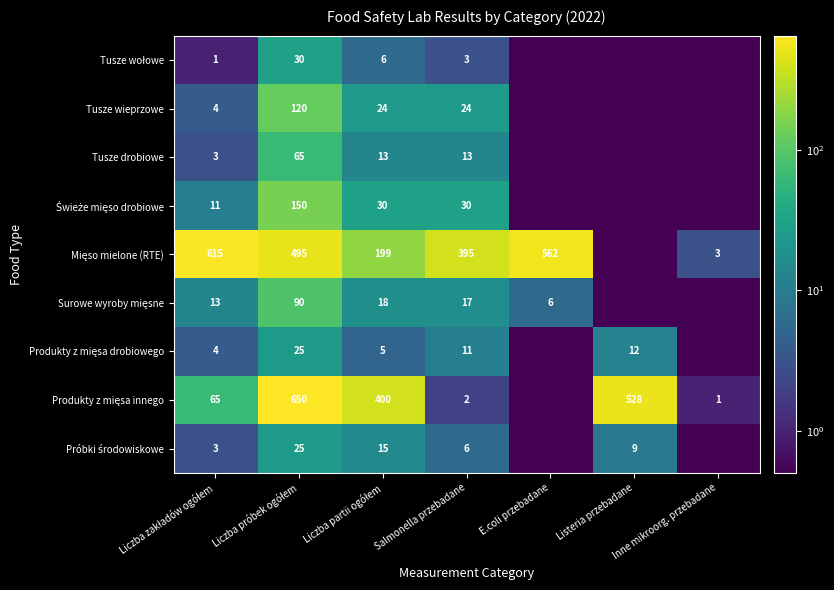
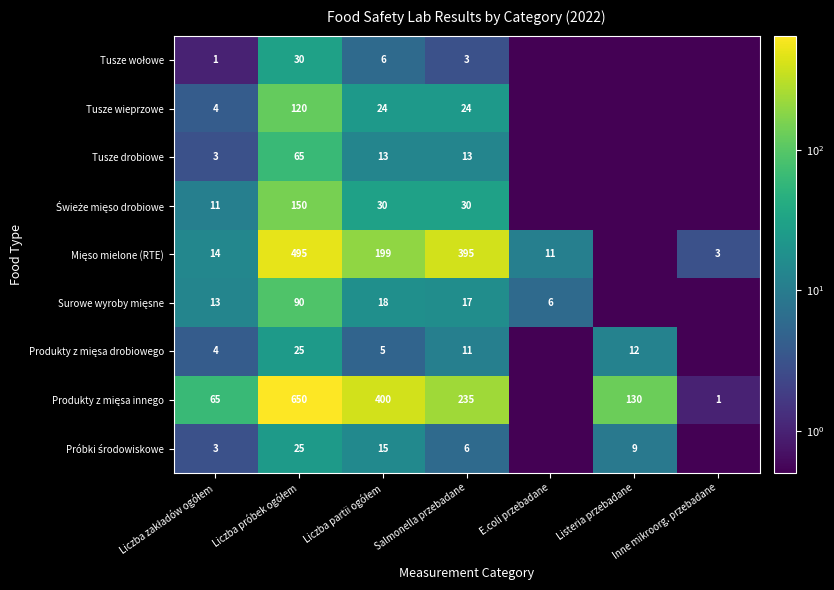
  {
    "Tusze wołowe": {
      "Liczba zakładów ogółem": 1,
      "Liczba próbek ogółem": 30,
      "Liczba partii ogółem": 6,
      "Salmonella przebadane": 3
    },
    "Tusze wieprzowe": {
      "Liczba zakładów ogółem": 4,
      "Liczba próbek ogółem": 120,
      "Liczba partii ogółem": 24,
      "Salmonella przebadane": 24
    },
    "Tusze drobiowe": {
      "Liczba zakładów ogółem": 3,
      "Liczba próbek ogółem": 65,
      "Liczba partii ogółem": 13,
      "Salmonella przebadane": 13
    },
    "Świeże mięso drobiowe": {
      "Liczba zakładów ogółem": 11,
      "Liczba próbek ogółem": 150,
      "Liczba partii ogółem": 30,
      "Salmonella przebadane": 30
    },
    "Mięso mielone (RTE)": {
-     "Liczba zakładów ogółem": 615,
+     "Liczba zakładów ogółem": 14,
      "Liczba próbek ogółem": 495,
      "Liczba partii ogółem": 199,
      "Salmonella przebadane": 395,
-     "E.coli przebadane": 562,
+     "E.coli przebadane": 11,
      "Inne mikroorg. przebadane": 3
    },
    "Surowe wyroby mięsne": {
      "Liczba zakładów ogółem": 13,
      "Liczba próbek ogółem": 90,
      "Liczba partii ogółem": 18,
      "Salmonella przebadane": 17,
      "E.coli przebadane": 6
    },
    "Produkty z mięsa drobiowego": {
      "Liczba zakładów ogółem": 4,
      "Liczba próbek ogółem": 25,
      "Liczba partii ogółem": 5,
      "Salmonella przebadane": 11,
      "Listeria przebadane": 12
    },
    "Produkty z mięsa innego": {
      "Liczba zakładów ogółem": 65,
      "Liczba próbek ogółem": 650,
      "Liczba partii ogółem": 400,
-     "Salmonella przebadane": 2,
-     "Listeria przebadane": 528,
+     "Salmonella przebadane": 235,
+     "Listeria przebadane": 130,
      "Inne mikroorg. przebadane": 1
    },
    "Próbki środowiskowe": {
      "Liczba zakładów ogółem": 3,
      "Liczba próbek ogółem": 25,
      "Liczba partii ogółem": 15,
      "Salmonella przebadane": 6,
      "Listeria przebadane": 9
    }
  }
